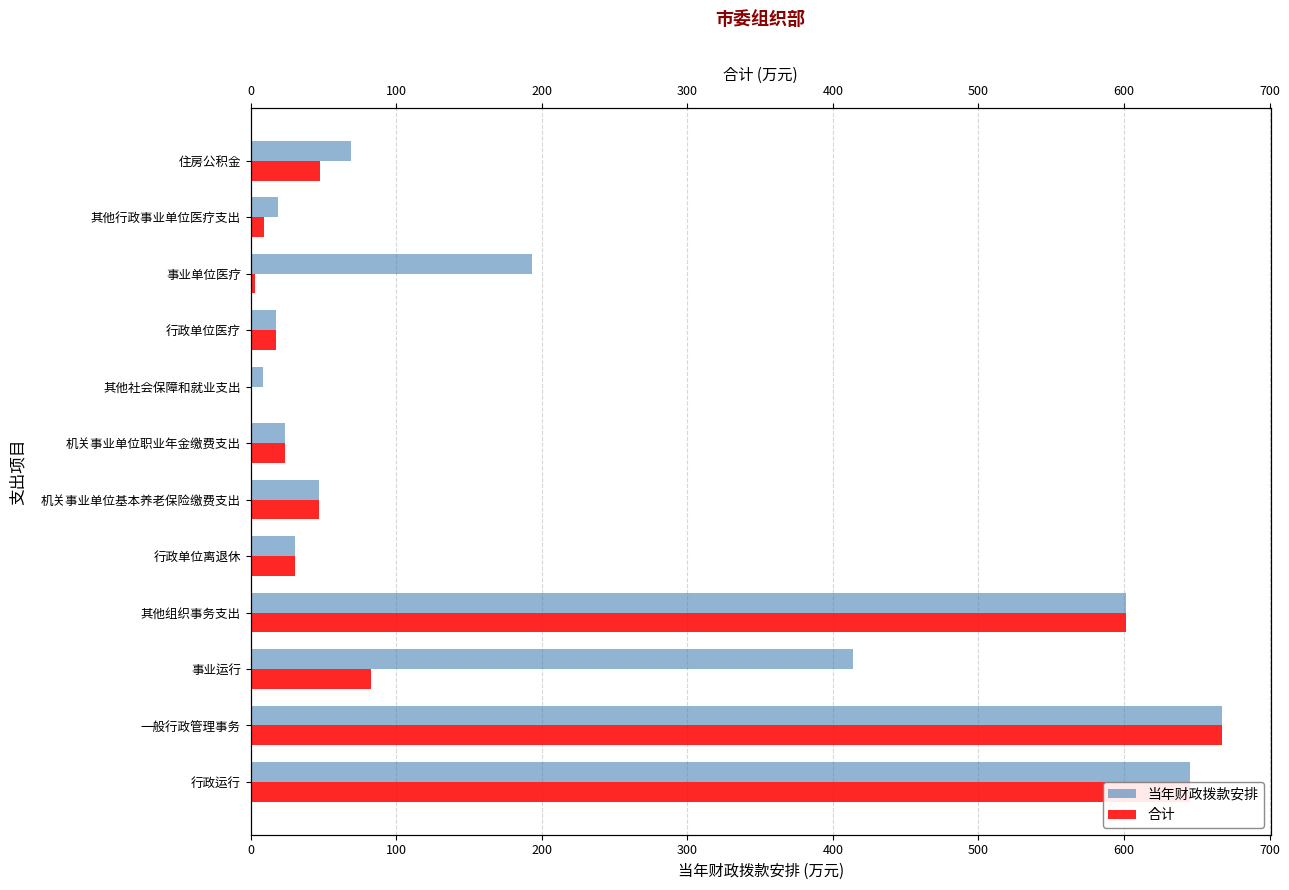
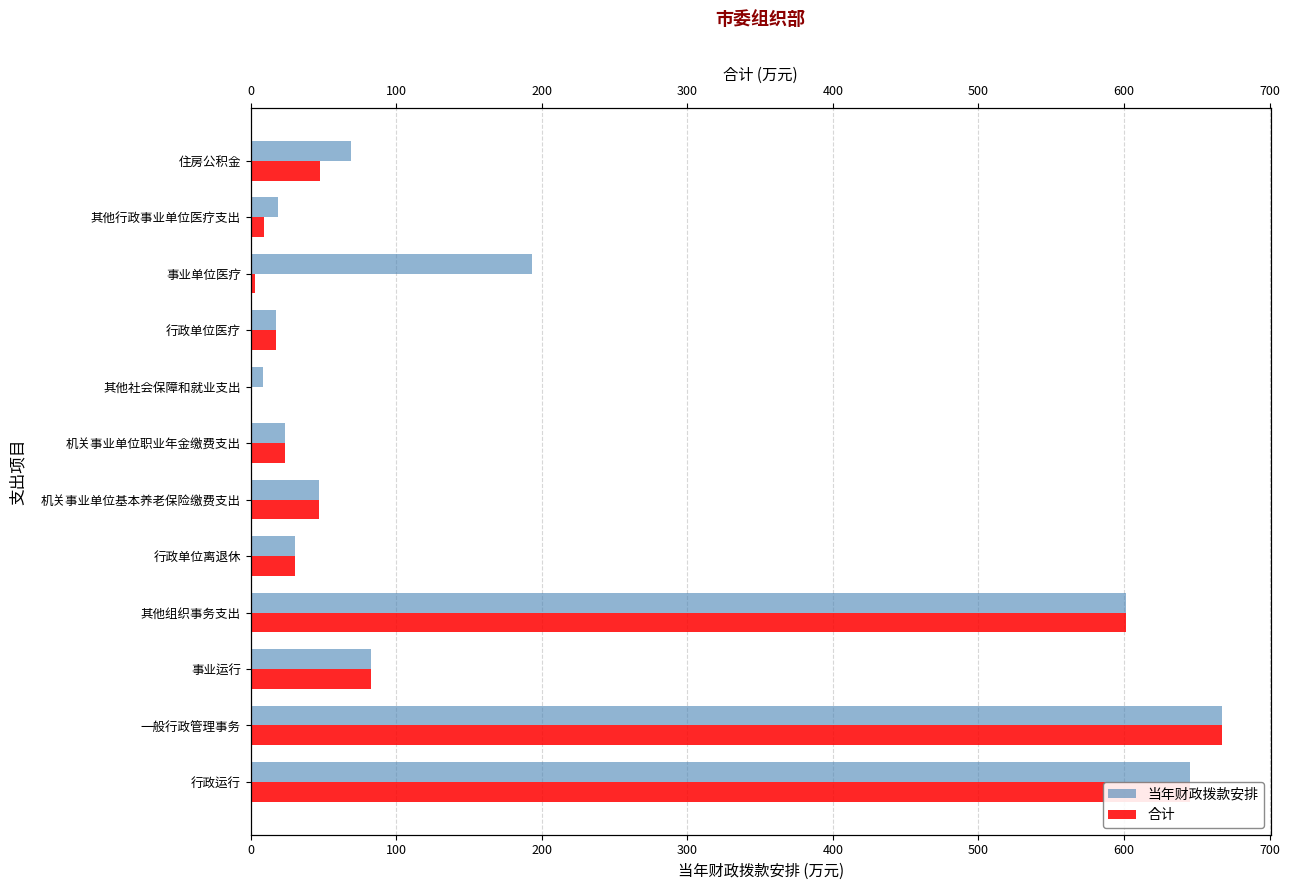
  {
    "当年财政拨款安排": {
      "住房公积金": 69,
      "其他行政事业单位医疗支出": 19,
      "事业单位医疗": 193,
      "行政单位医疗": 18,
      "其他社会保障和就业支出": 9,
      "机关事业单位职业年金缴费支出": 24,
      "机关事业单位基本养老保险缴费支出": 47,
      "行政单位离退休": 31,
      "其他组织事务支出": 602,
-     "事业运行": 414,
+     "事业运行": 83,
      "一般行政管理事务": 668,
      "行政运行": 645
    },
    "合计": {
      "住房公积金": 48,
      "其他行政事业单位医疗支出": 10,
      "事业单位医疗": 3,
      "行政单位医疗": 18,
      "机关事业单位职业年金缴费支出": 24,
      "机关事业单位基本养老保险缴费支出": 47,
      "行政单位离退休": 31,
      "其他组织事务支出": 602,
      "事业运行": 83,
      "一般行政管理事务": 668
    }
  }
